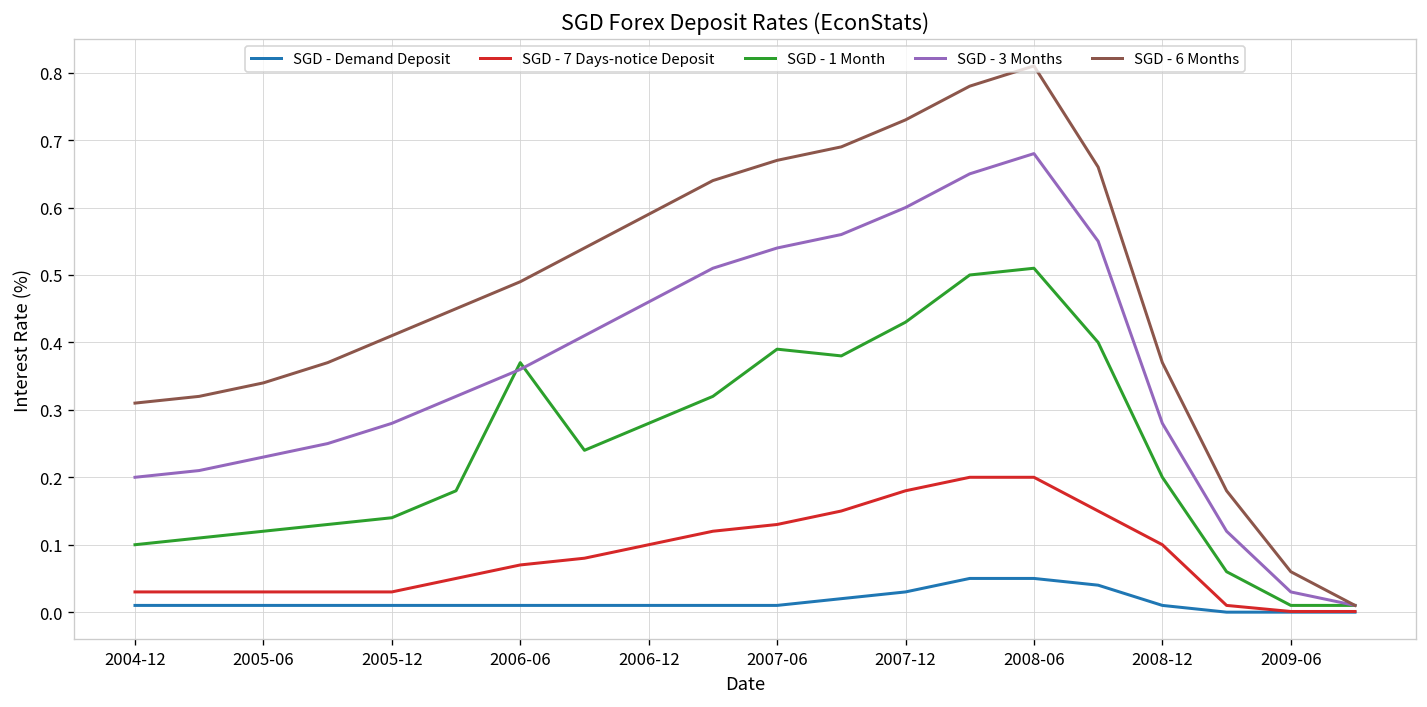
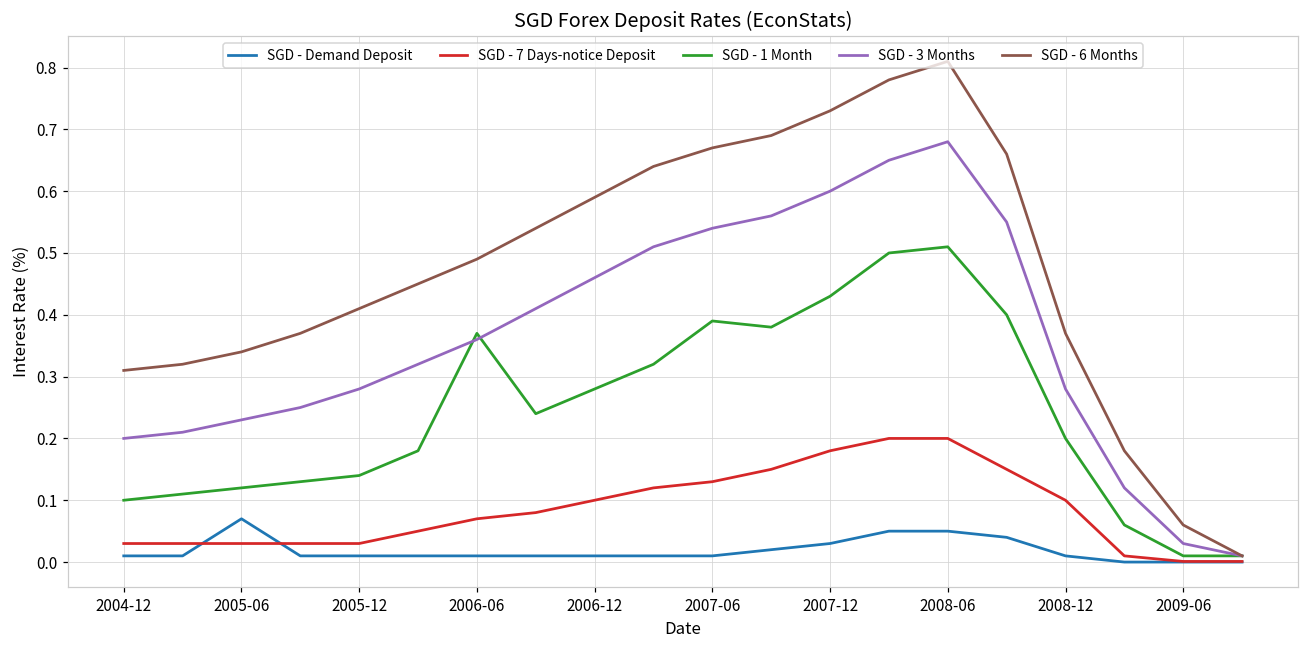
  {
    "SGD - Demand Deposit": {
      "2004-12": 0.01,
-     "2005-06": 0.01,
+     "2005-06": 0.07,
      "2005-12": 0.01,
      "2006-06": 0.01,
      "2006-12": 0.01,
      "2007-06": 0.01,
      "2007-12": 0.03,
      "2008-06": 0.05,
      "2008-12": 0.01
    },
    "SGD - 7 Days-notice Deposit": {
      "2004-12": 0.03,
      "2005-06": 0.03,
      "2005-12": 0.03,
      "2006-06": 0.07,
      "2006-12": 0.10,
      "2007-06": 0.13,
      "2007-12": 0.18,
      "2008-06": 0.20,
      "2008-12": 0.10
    },
    "SGD - 1 Month": {
      "2004-12": 0.10,
      "2005-06": 0.12,
      "2005-12": 0.14,
      "2006-06": 0.37,
      "2006-12": 0.28,
      "2007-06": 0.39,
      "2007-12": 0.43,
      "2008-06": 0.51,
      "2008-12": 0.20,
      "2009-06": 0.01
    },
    "SGD - 3 Months": {
      "2004-12": 0.20,
      "2005-06": 0.23,
      "2005-12": 0.28,
      "2006-06": 0.36,
      "2006-12": 0.46,
      "2007-06": 0.54,
      "2007-12": 0.60,
      "2008-06": 0.68,
      "2008-12": 0.28,
      "2009-06": 0.03
    },
    "SGD - 6 Months": {
      "2004-12": 0.31,
      "2005-06": 0.34,
      "2005-12": 0.41,
      "2006-06": 0.49,
      "2006-12": 0.59,
      "2007-06": 0.67,
      "2007-12": 0.73,
      "2008-12": 0.37,
      "2009-06": 0.06
    }
  }
